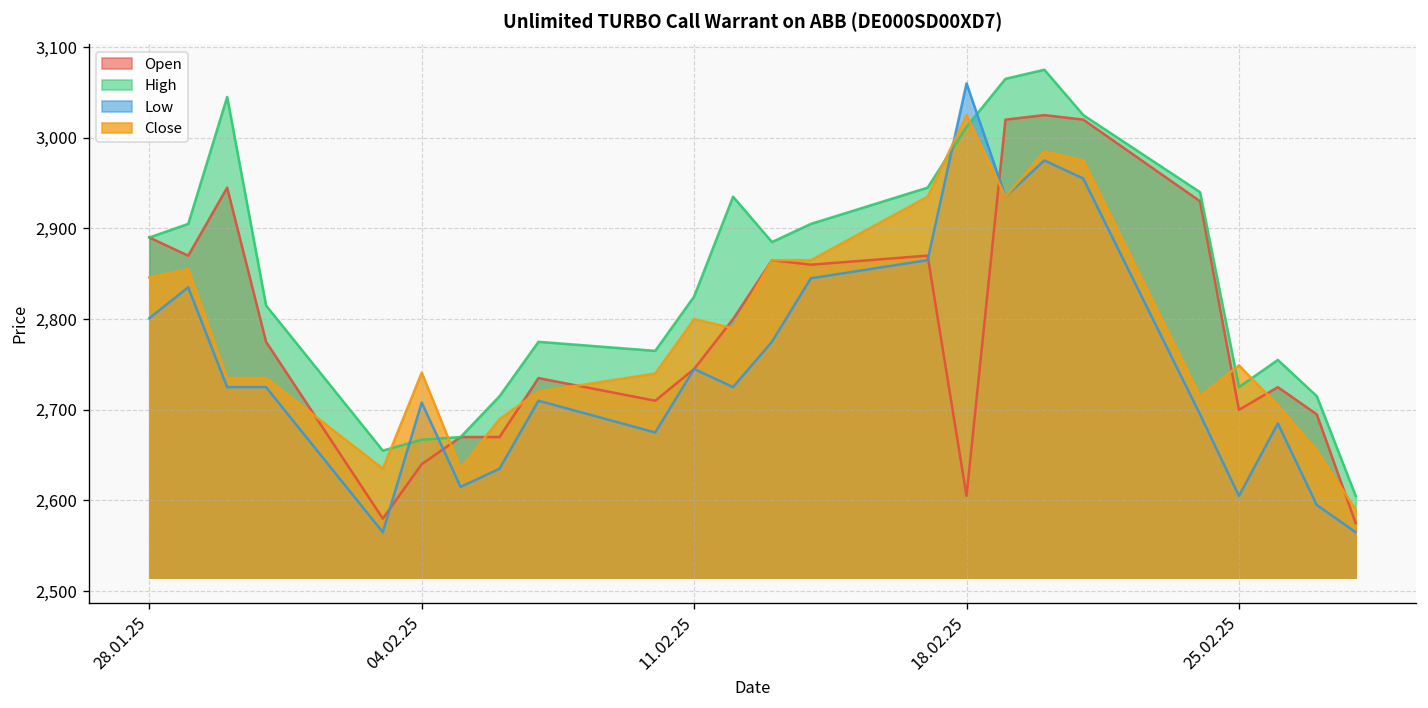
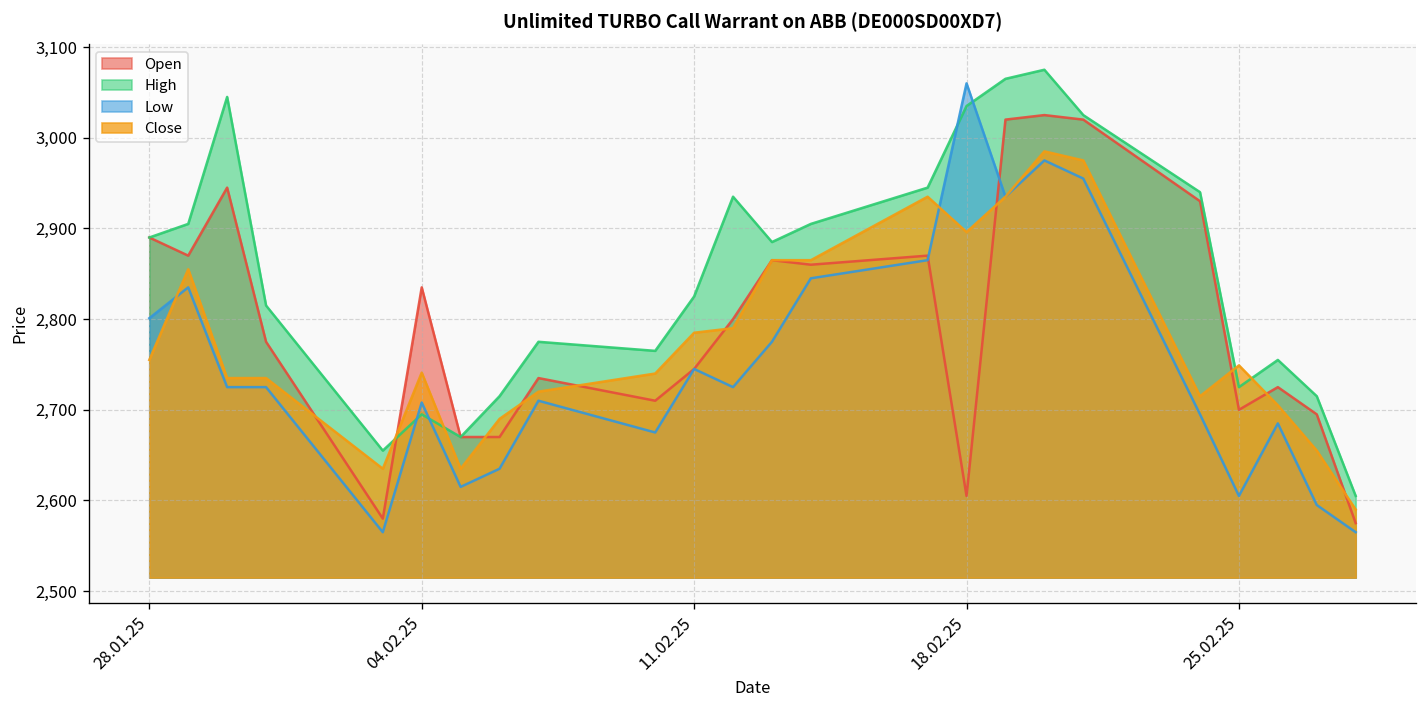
  {
    "Open": {
-     "04.02.25": "2,640",
+     "04.02.25": "2,840",
      "18.02.25": "2,610",
      "25.02.25": "2,700"
    },
    "High": {
-     "04.02.25": "2,670",
+     "04.02.25": "2,700",
      "11.02.25": "2,830",
-     "18.02.25": "3,010",
+     "18.02.25": "3,040",
      "25.02.25": "2,730"
    },
    "Low": {
      "28.01.25": "2,800",
      "04.02.25": "2,710",
      "18.02.25": "3,060",
      "25.02.25": "2,610"
    },
    "Close": {
-     "28.01.25": "2,850",
+     "28.01.25": "2,760",
      "04.02.25": "2,740",
-     "11.02.25": "2,800",
-     "18.02.25": "3,030",
+     "11.02.25": "2,790",
+     "18.02.25": "2,900",
      "25.02.25": "2,750"
    }
  }
